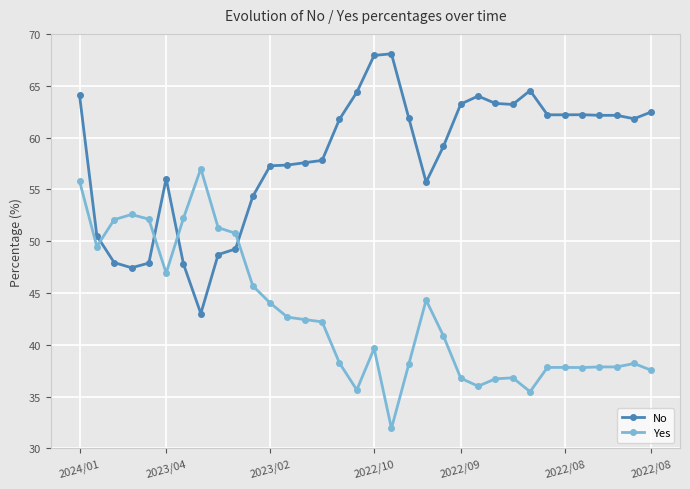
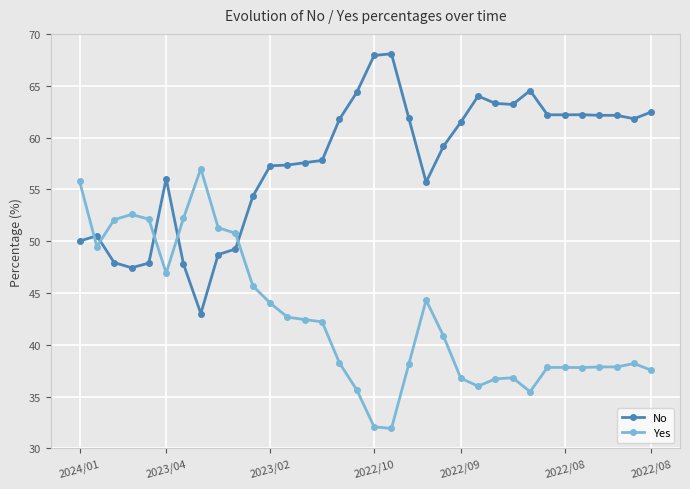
  {
    "No": {
-     "2024/01": 64.1,
+     "2024/01": 50.0,
      "2023/04": 56.0,
      "2023/02": 57.3,
      "2022/10": 67.9,
-     "2022/09": 63.2
+     "2022/09": 61.5
    },
    "Yes": {
      "2024/01": 55.8,
      "2023/04": 46.9,
      "2023/02": 44.0,
-     "2022/10": 39.6,
+     "2022/10": 32.1,
      "2022/09": 36.8
    }
  }
